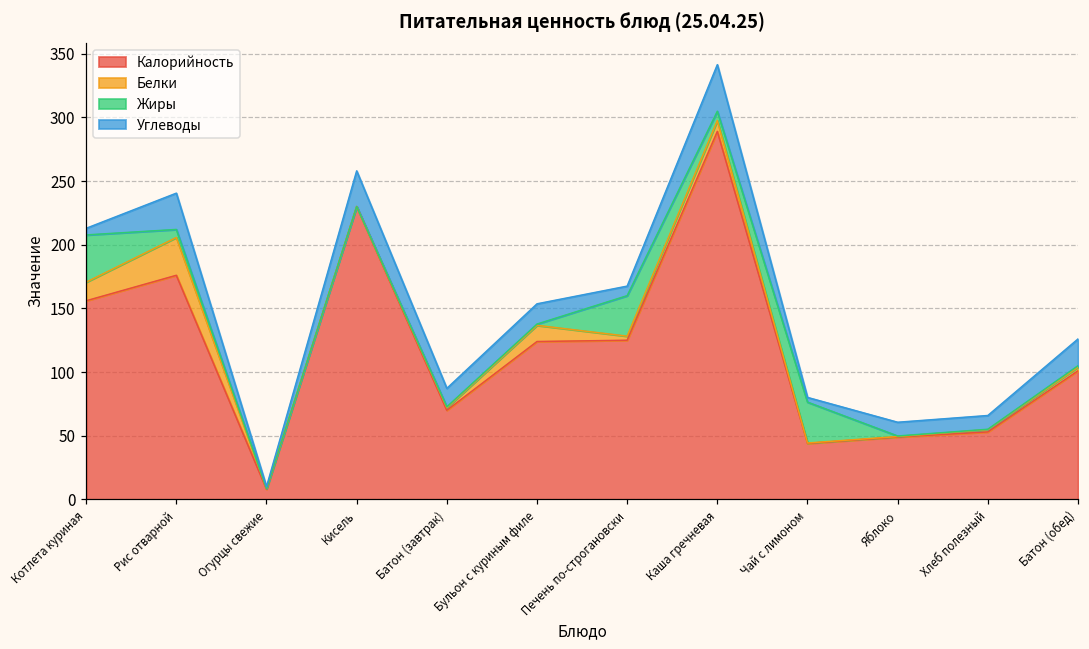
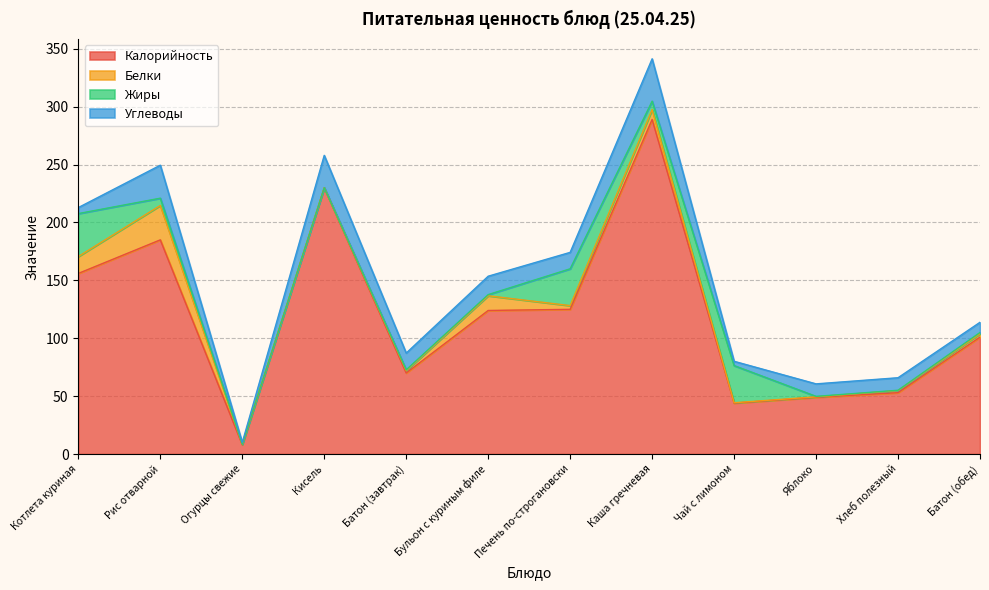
  {
    "Калорийность": {
      "Котлета куриная": 156,
-     "Рис отварной": 176,
+     "Рис отварной": 185,
      "Бульон с куриным филе": 124,
      "Печень по-строгановски": 125,
      "Каша гречневая": 289,
      "Батон (обед)": 101
    },
    "Белки": {
      "Котлета куриная": 15,
      "Рис отварной": 30,
      "Печень по-строгановски": 3,
      "Каша гречневая": 9
    },
    "Жиры": {
      "Котлета куриная": 37,
      "Рис отварной": 6,
      "Печень по-строгановски": 32,
      "Каша гречневая": 7,
      "Чай с лимоном": 32
    },
    "Углеводы": {
      "Котлета куриная": 5,
      "Рис отварной": 29,
      "Кисель": 28,
      "Батон (завтрак)": 15,
      "Бульон с куриным филе": 16,
-     "Печень по-строгановски": 8,
+     "Печень по-строгановски": 14,
      "Каша гречневая": 37,
      "Чай с лимоном": 4,
      "Яблоко": 11,
      "Хлеб полезный": 11,
-     "Батон (обед)": 21
+     "Батон (обед)": 9
    }
  }
